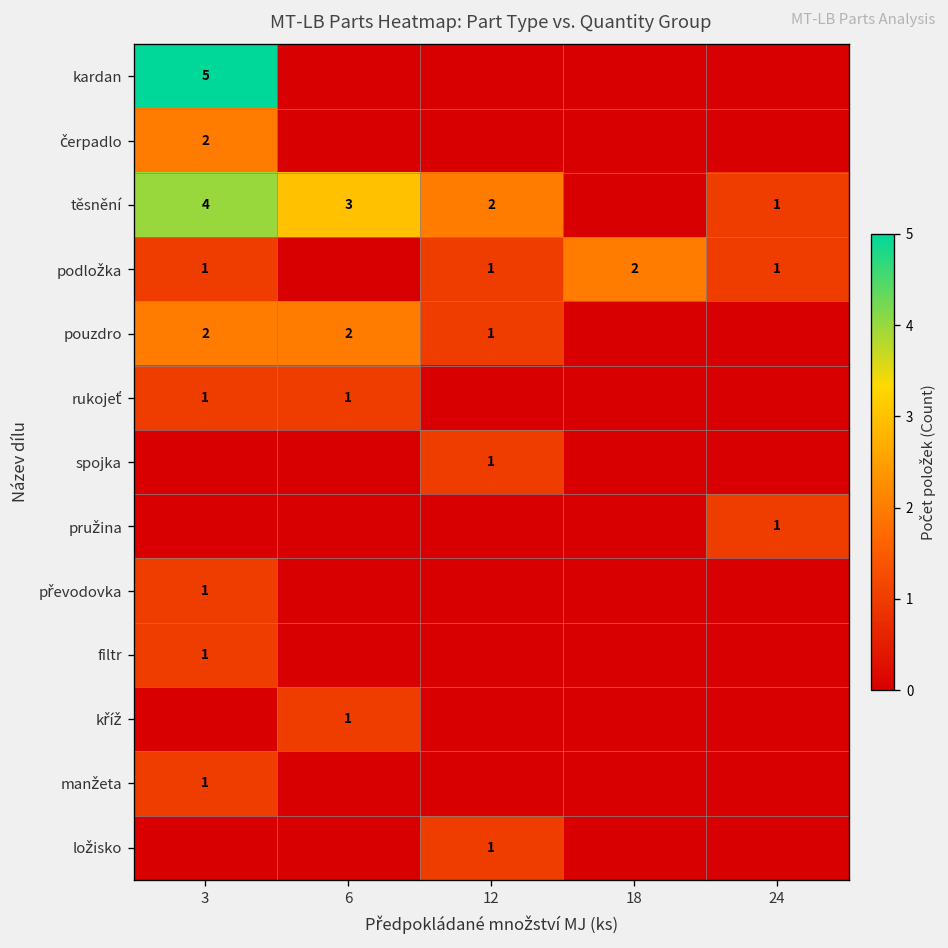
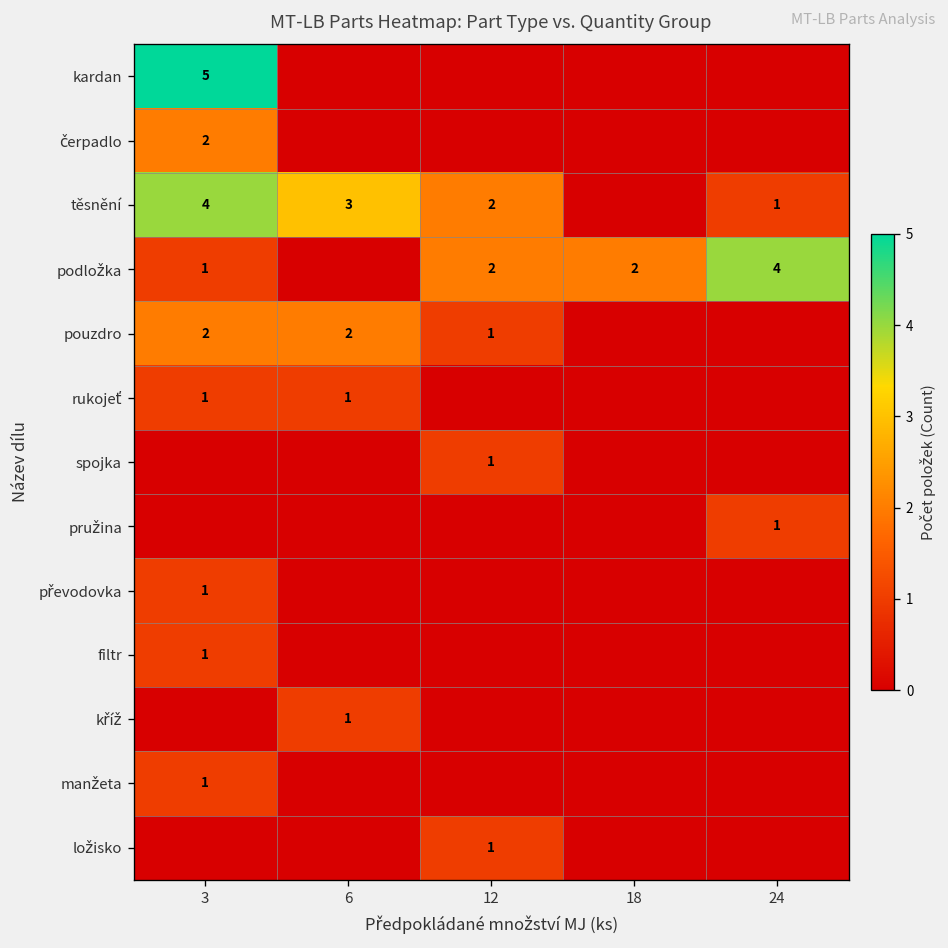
  {
    "kardan": {
      "3": 5
    },
    "čerpadlo": {
      "3": 2
    },
    "těsnění": {
      "3": 4,
      "6": 3,
      "12": 2,
      "24": 1
    },
    "podložka": {
      "3": 1,
-     "12": 1,
+     "12": 2,
      "18": 2,
-     "24": 1
+     "24": 4
    },
    "pouzdro": {
      "3": 2,
      "6": 2,
      "12": 1
    },
    "rukojeť": {
      "3": 1,
      "6": 1
    },
    "spojka": {
      "12": 1
    },
    "pružina": {
      "24": 1
    },
    "převodovka": {
      "3": 1
    },
    "filtr": {
      "3": 1
    },
    "kříž": {
      "6": 1
    },
    "manžeta": {
      "3": 1
    },
    "ložisko": {
      "12": 1
    }
  }
